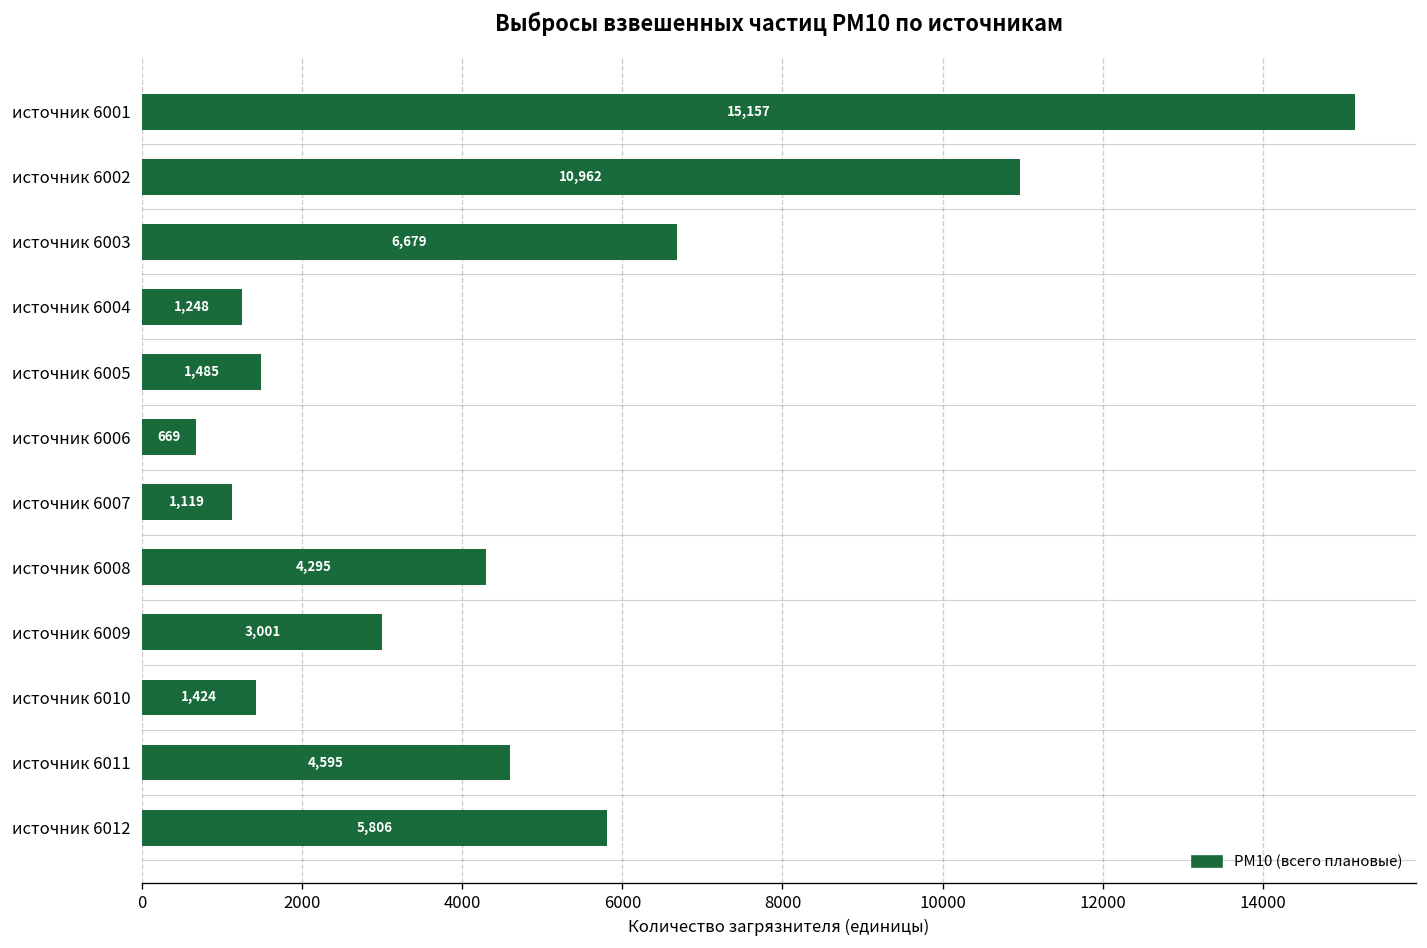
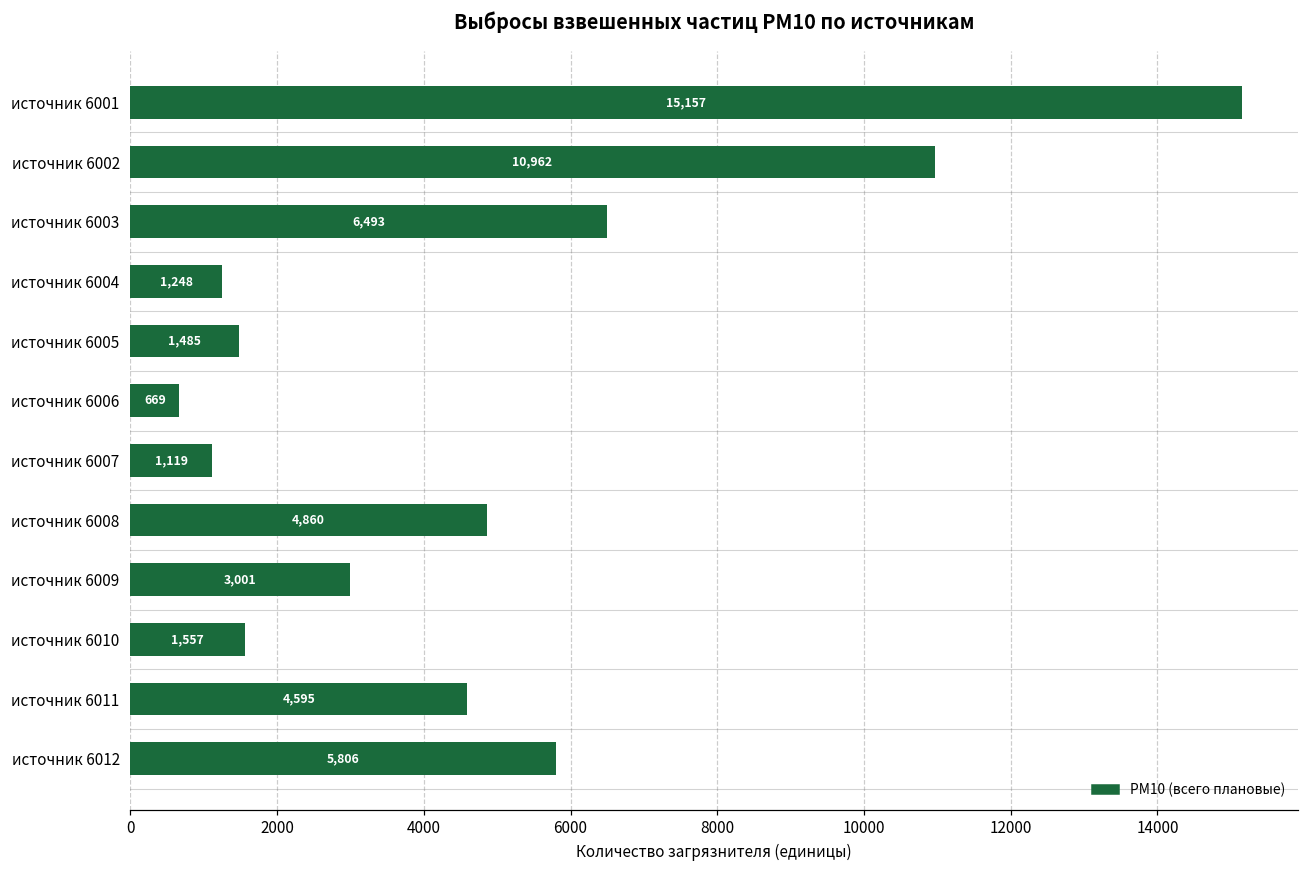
  {
    "источник 6001": "15,157",
    "источник 6002": "10,962",
-   "источник 6003": "6,679",
+   "источник 6003": "6,493",
    "источник 6004": "1,248",
    "источник 6005": "1,485",
    "источник 6006": "669",
    "источник 6007": "1,119",
-   "источник 6008": "4,295",
+   "источник 6008": "4,860",
    "источник 6009": "3,001",
-   "источник 6010": "1,424",
+   "источник 6010": "1,557",
    "источник 6011": "4,595",
    "источник 6012": "5,806"
  }
